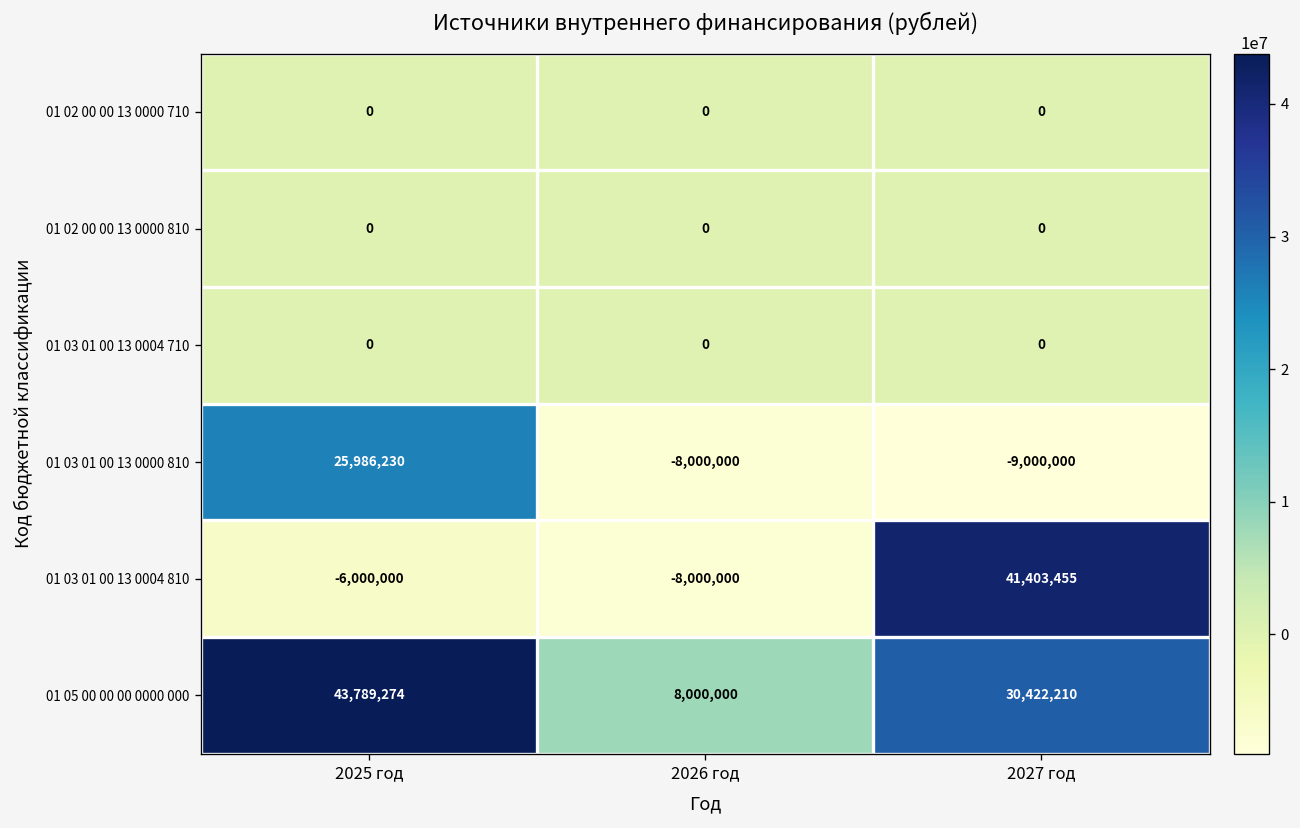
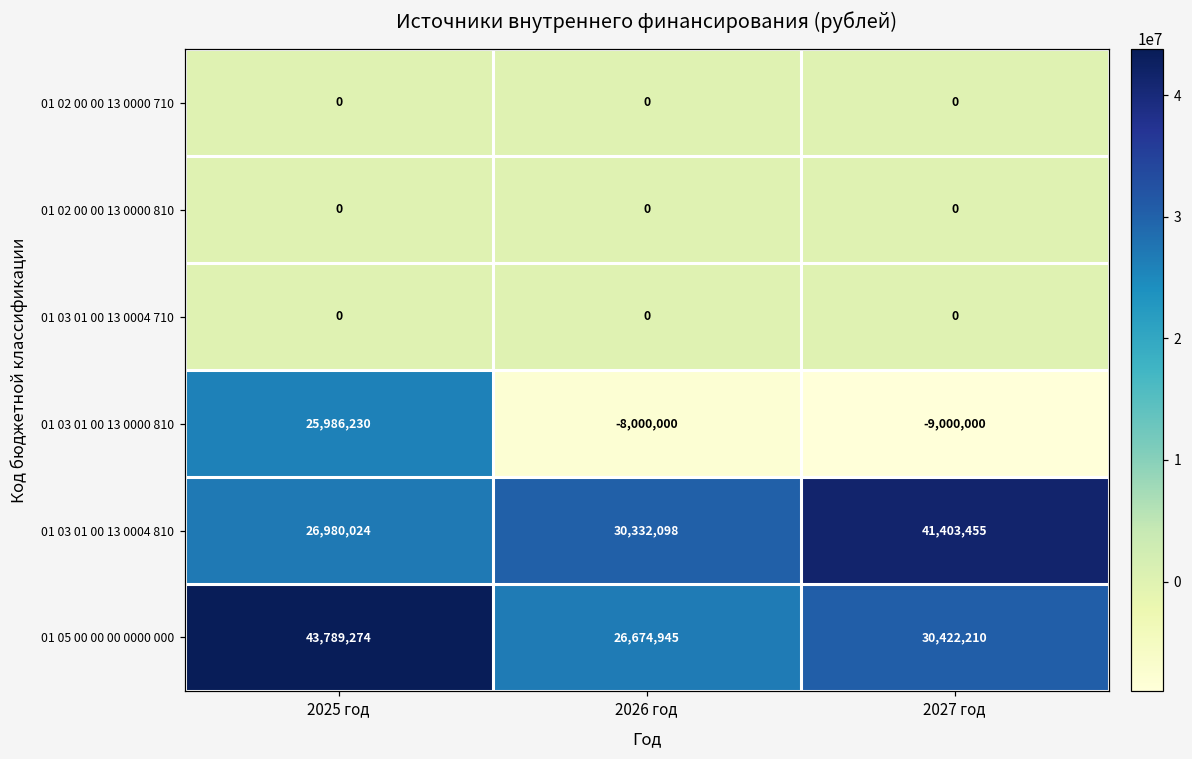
  {
    "01 02 00 00 13 0000 710": {
      "2025 год": "0",
      "2026 год": "0",
      "2027 год": "0"
    },
    "01 02 00 00 13 0000 810": {
      "2025 год": "0",
      "2026 год": "0",
      "2027 год": "0"
    },
    "01 03 01 00 13 0004 710": {
      "2025 год": "0",
      "2026 год": "0",
      "2027 год": "0"
    },
    "01 03 01 00 13 0000 810": {
      "2025 год": "25,986,230",
      "2026 год": "-8,000,000",
      "2027 год": "-9,000,000"
    },
    "01 03 01 00 13 0004 810": {
-     "2025 год": "-6,000,000",
-     "2026 год": "-8,000,000",
+     "2025 год": "26,980,024",
+     "2026 год": "30,332,098",
      "2027 год": "41,403,455"
    },
    "01 05 00 00 00 0000 000": {
      "2025 год": "43,789,274",
-     "2026 год": "8,000,000",
+     "2026 год": "26,674,945",
      "2027 год": "30,422,210"
    }
  }
